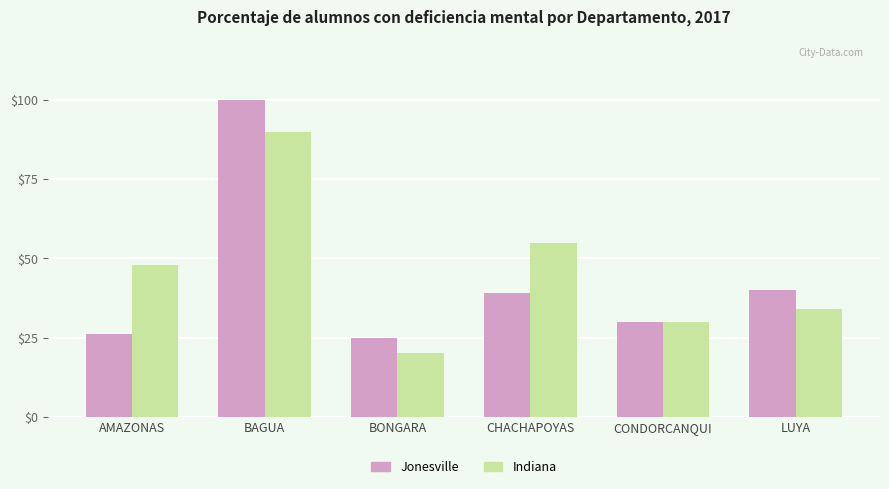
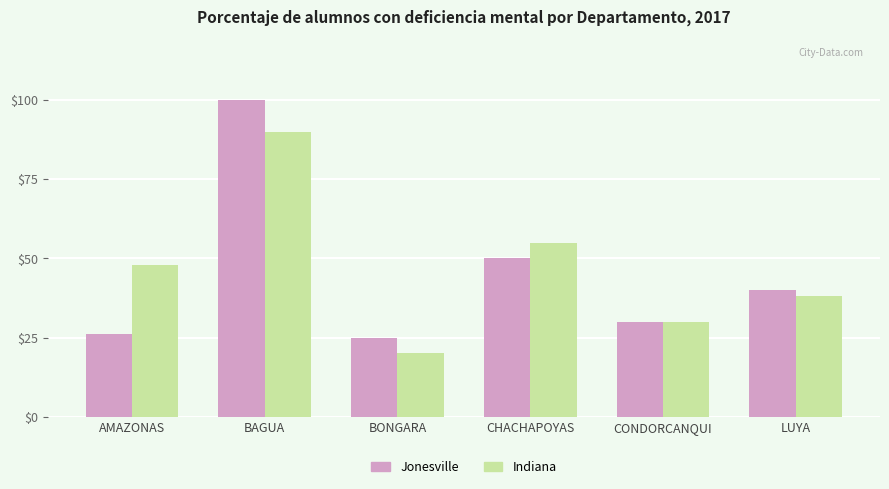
  {
    "Jonesville": {
      "AMAZONAS": "$26",
      "BAGUA": "$100",
      "BONGARA": "$25",
-     "CHACHAPOYAS": "$39",
+     "CHACHAPOYAS": "$50",
      "CONDORCANQUI": "$30",
      "LUYA": "$40"
    },
    "Indiana": {
      "AMAZONAS": "$48",
      "BAGUA": "$90",
      "BONGARA": "$20",
      "CHACHAPOYAS": "$55",
      "CONDORCANQUI": "$30",
-     "LUYA": "$34"
+     "LUYA": "$38"
    }
  }
